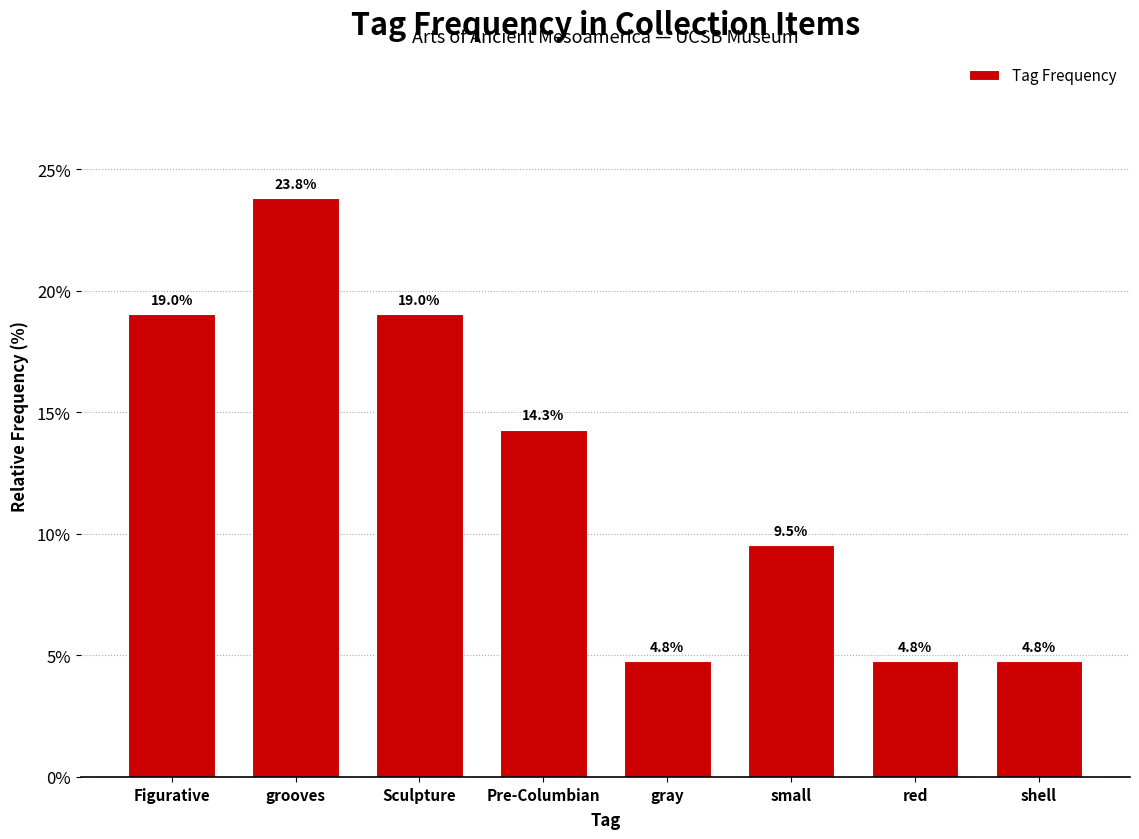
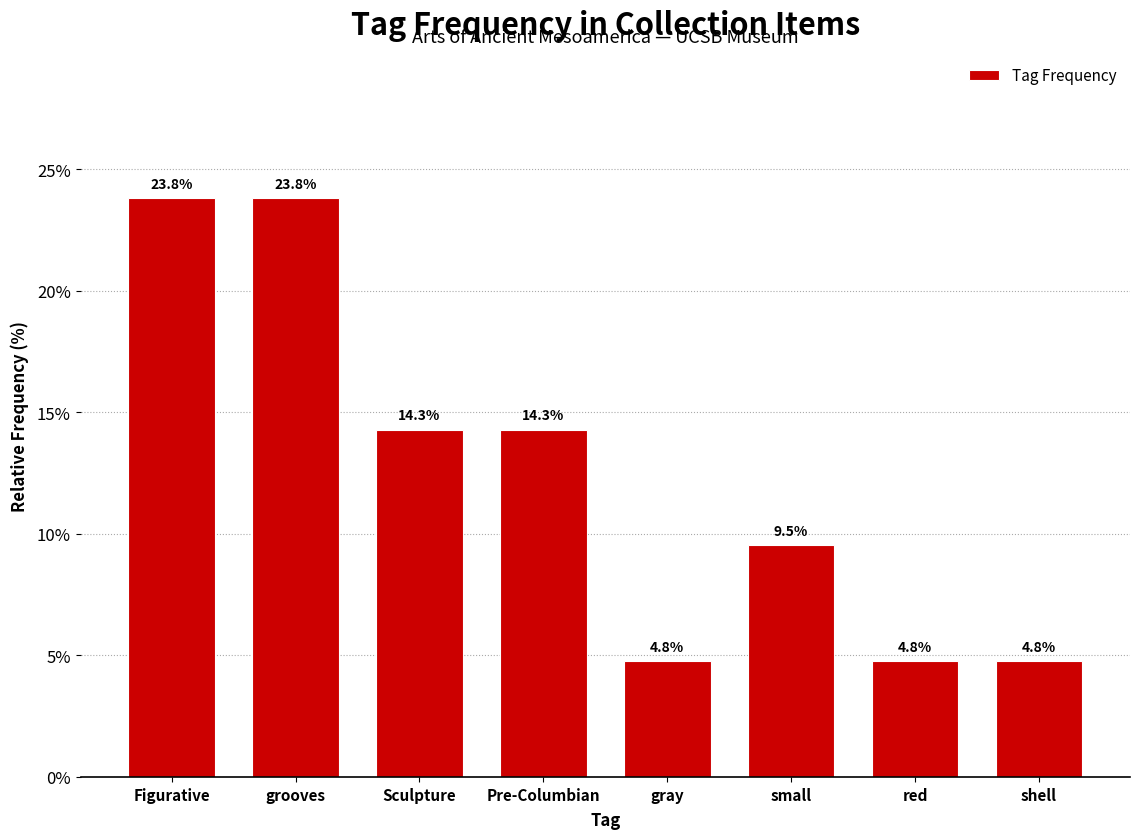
  {
-   "Figurative": "19.0%",
+   "Figurative": "23.8%",
    "grooves": "23.8%",
-   "Sculpture": "19.0%",
+   "Sculpture": "14.3%",
    "Pre-Columbian": "14.3%",
    "gray": "4.8%",
    "small": "9.5%",
    "red": "4.8%",
    "shell": "4.8%"
  }
